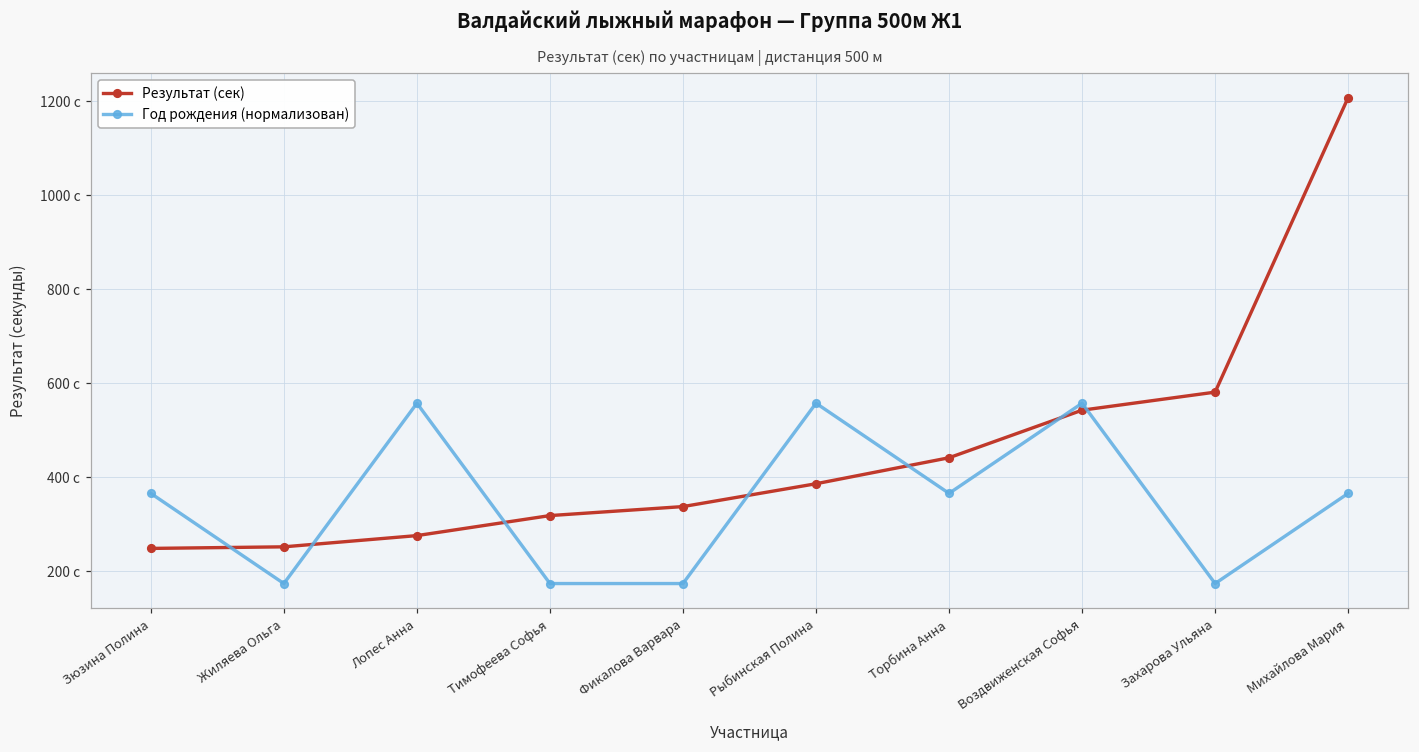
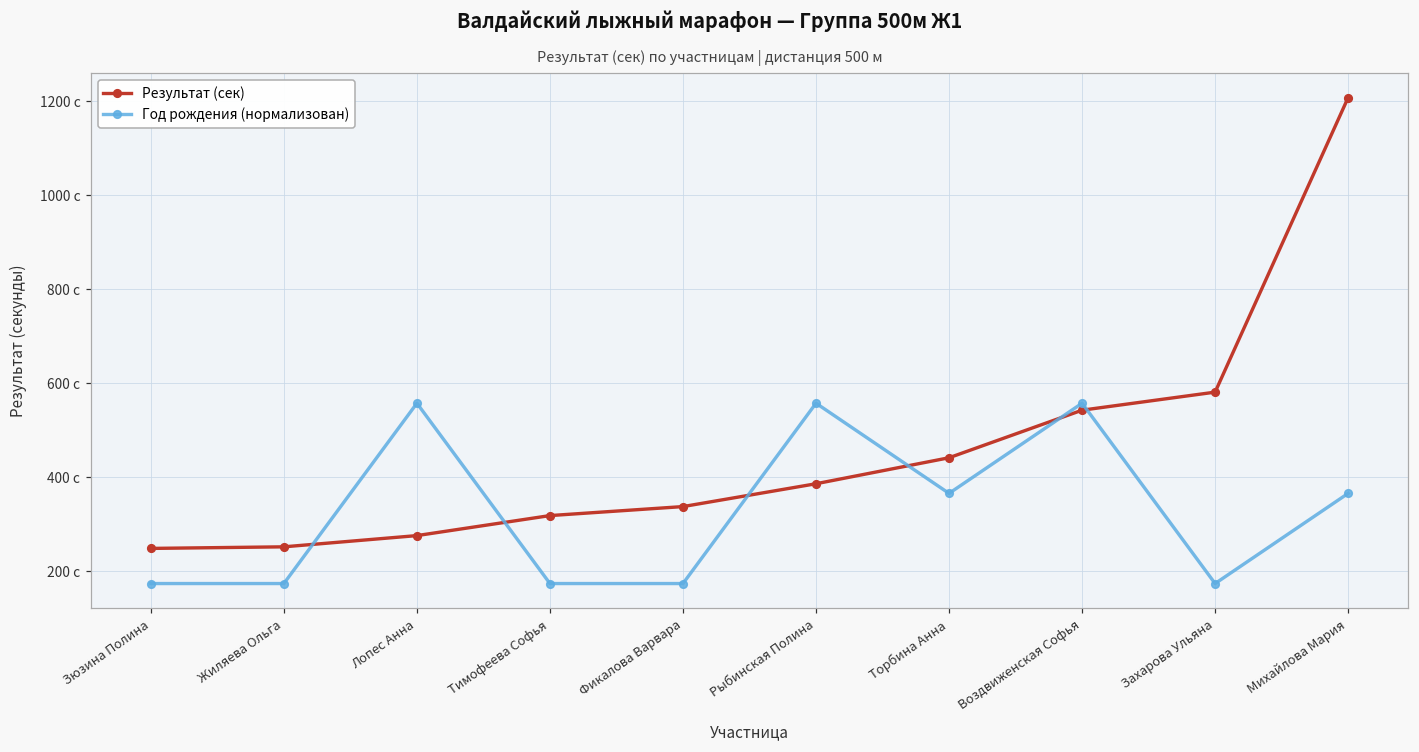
  {
    "Результат (сек)": {
      "Зюзина Полина": "250 с",
      "Жиляева Ольга": "250 с",
      "Лопес Анна": "280 с",
      "Тимофеева Софья": "320 с",
      "Фикалова Варвара": "340 с",
      "Рыбинская Полина": "390 с",
      "Торбина Анна": "440 с",
      "Воздвиженская Софья": "540 с",
      "Захарова Ульяна": "580 с",
      "Михайлова Мария": "1210 с"
    },
    "Год рождения (нормализован)": {
-     "Зюзина Полина": "370 с",
+     "Зюзина Полина": "170 с",
      "Жиляева Ольга": "170 с",
      "Лопес Анна": "560 с",
      "Тимофеева Софья": "170 с",
      "Фикалова Варвара": "170 с",
      "Рыбинская Полина": "560 с",
      "Торбина Анна": "370 с",
      "Воздвиженская Софья": "560 с",
      "Захарова Ульяна": "170 с",
      "Михайлова Мария": "370 с"
    }
  }
